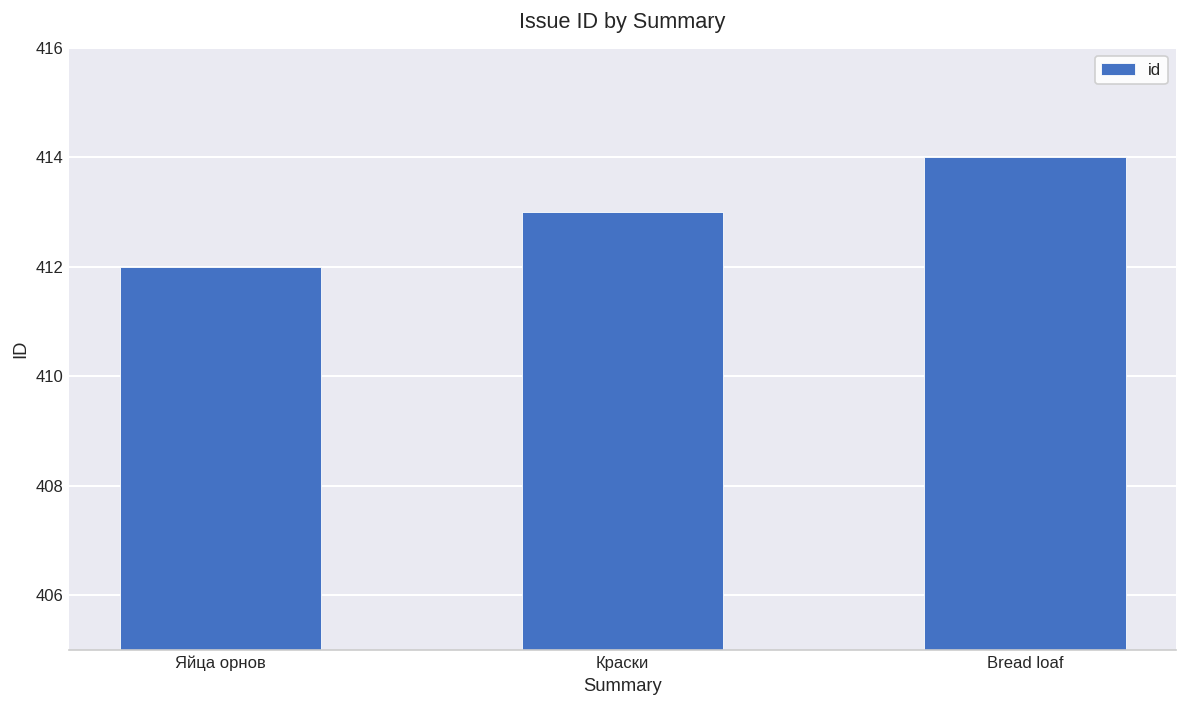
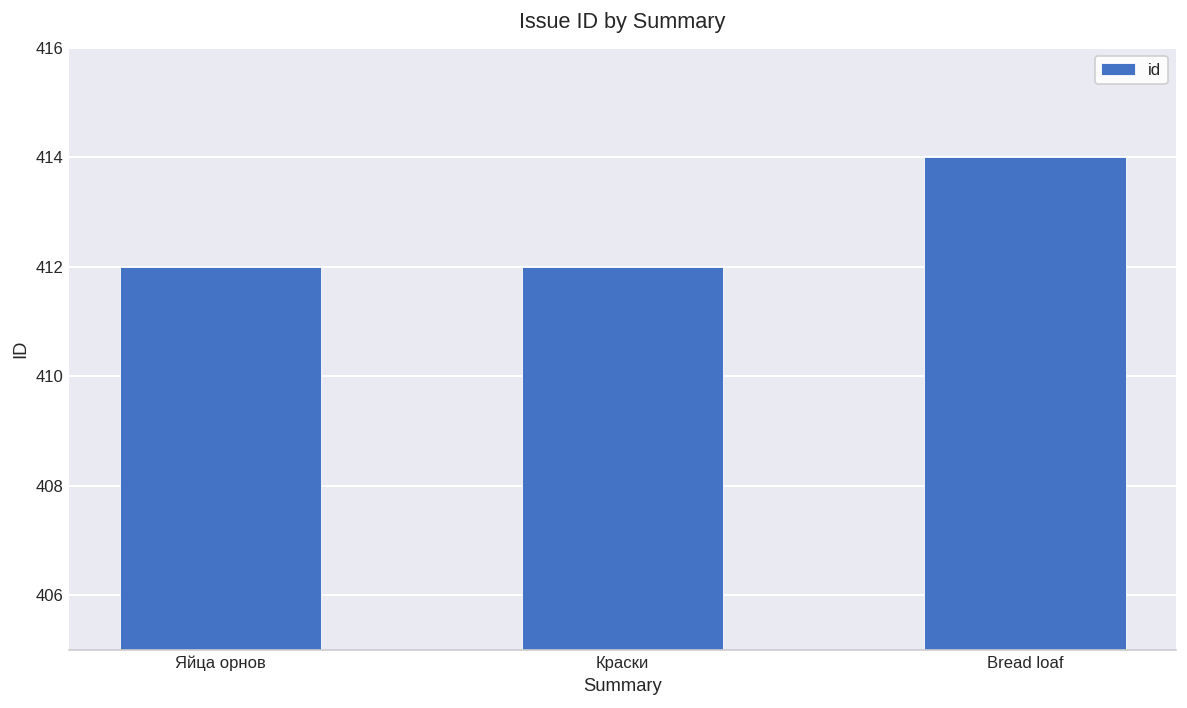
  {
    "Яйца орнов": 412,
-   "Краски": 413,
+   "Краски": 412,
    "Bread loaf": 414
  }
